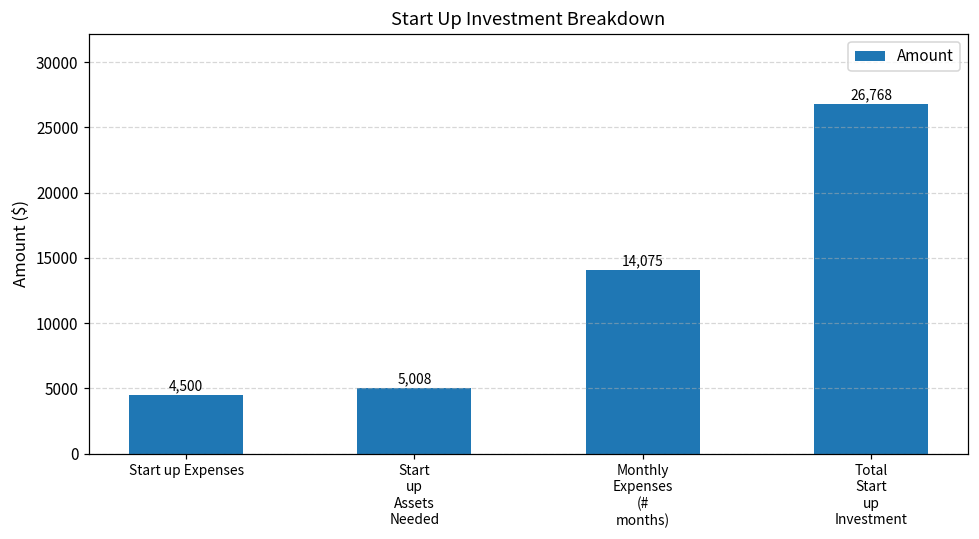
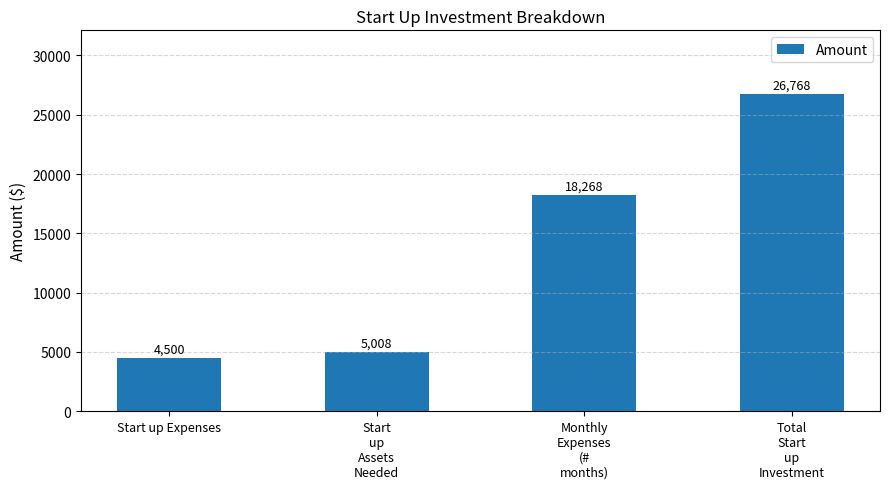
  {
    "Start up Expenses": "4,500",
    "Start up Assets Needed": "5,008",
-   "Monthly Expenses (# months)": "14,075",
+   "Monthly Expenses (# months)": "18,268",
    "Total Start up Investment": "26,768"
  }
